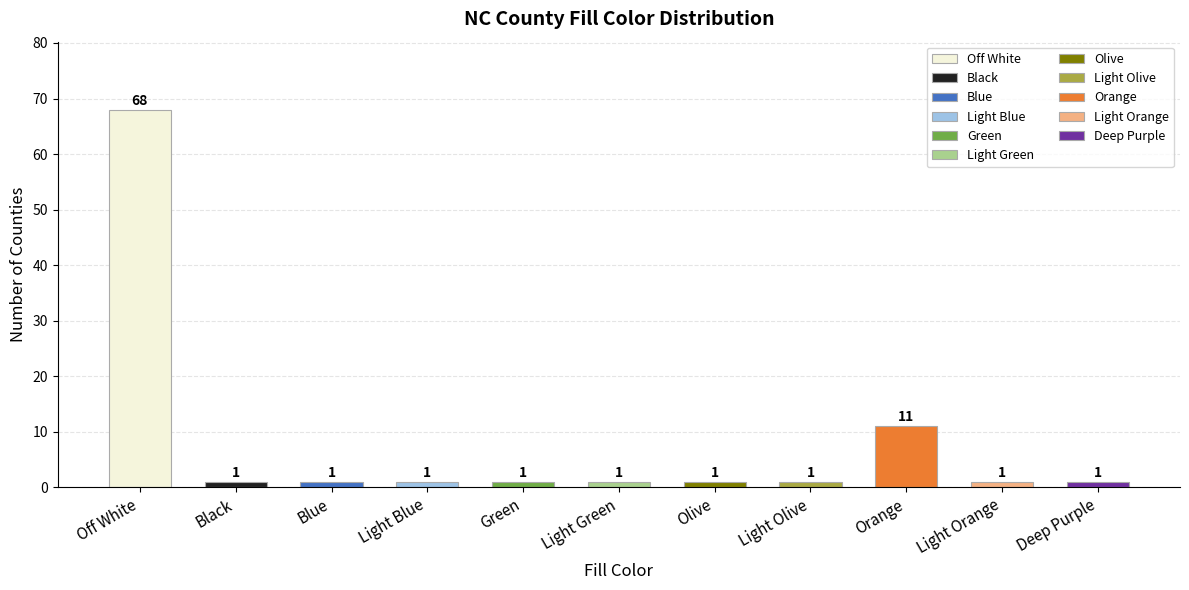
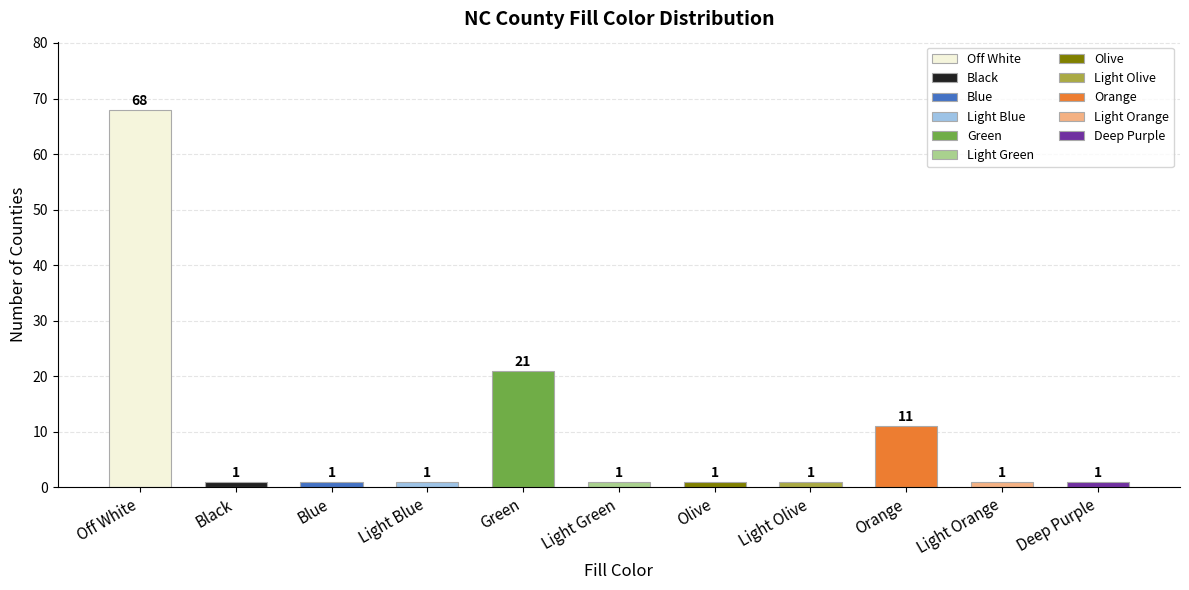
  {
    "Off White": 68,
    "Black": 1,
    "Blue": 1,
    "Light Blue": 1,
-   "Green": 1,
+   "Green": 21,
    "Light Green": 1,
    "Olive": 1,
    "Light Olive": 1,
    "Orange": 11,
    "Light Orange": 1,
    "Deep Purple": 1
  }
